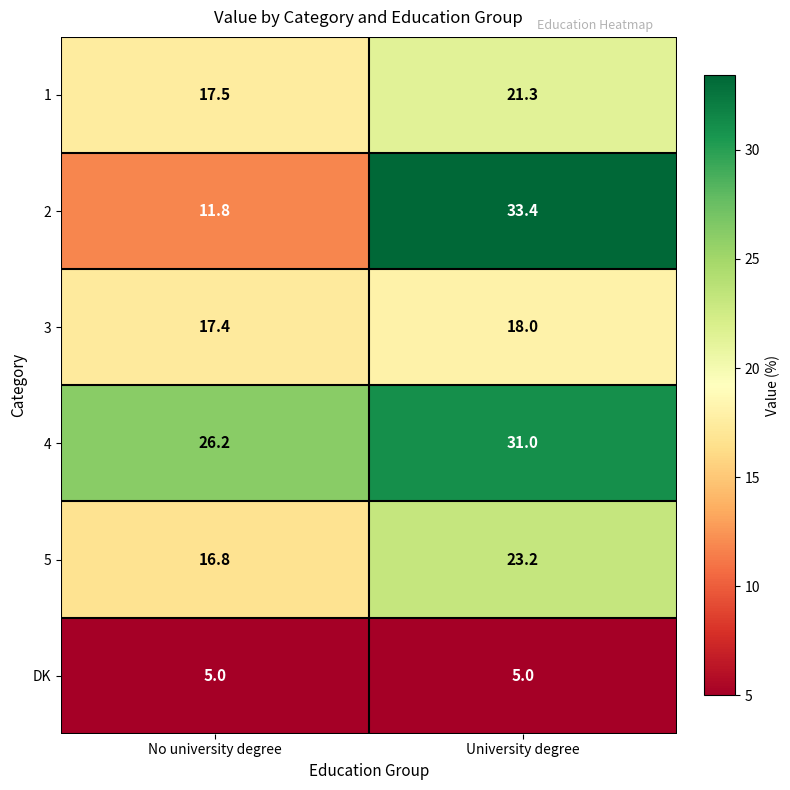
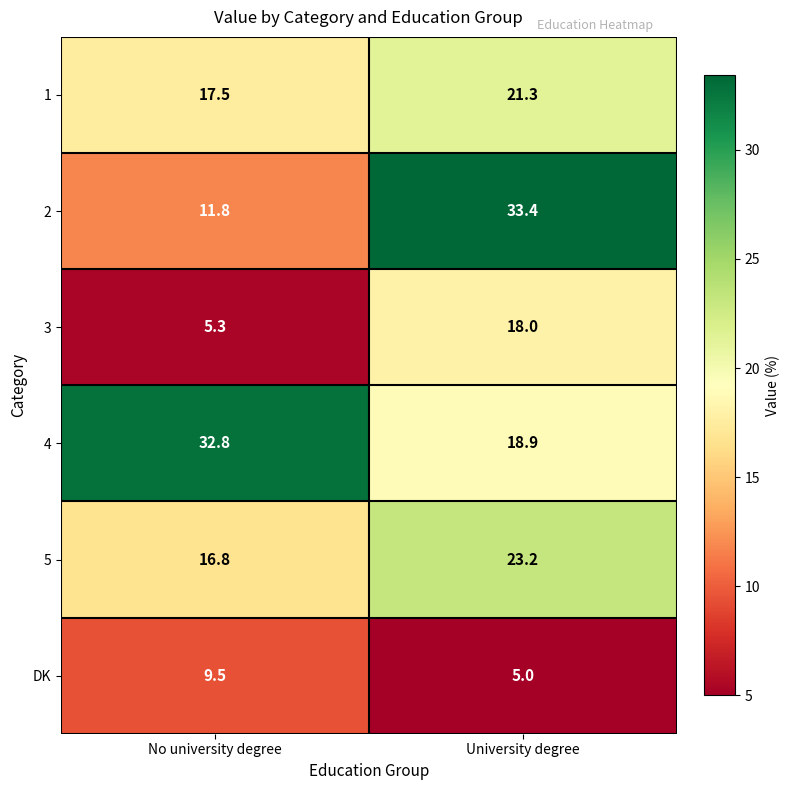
  {
    "1": {
      "No university degree": 17.5,
      "University degree": 21.3
    },
    "2": {
      "No university degree": 11.8,
      "University degree": 33.4
    },
    "3": {
-     "No university degree": 17.4,
+     "No university degree": 5.3,
      "University degree": 18.0
    },
    "4": {
-     "No university degree": 26.2,
-     "University degree": 31.0
+     "No university degree": 32.8,
+     "University degree": 18.9
    },
    "5": {
      "No university degree": 16.8,
      "University degree": 23.2
    },
    "DK": {
-     "No university degree": 5.0,
+     "No university degree": 9.5,
      "University degree": 5.0
    }
  }
